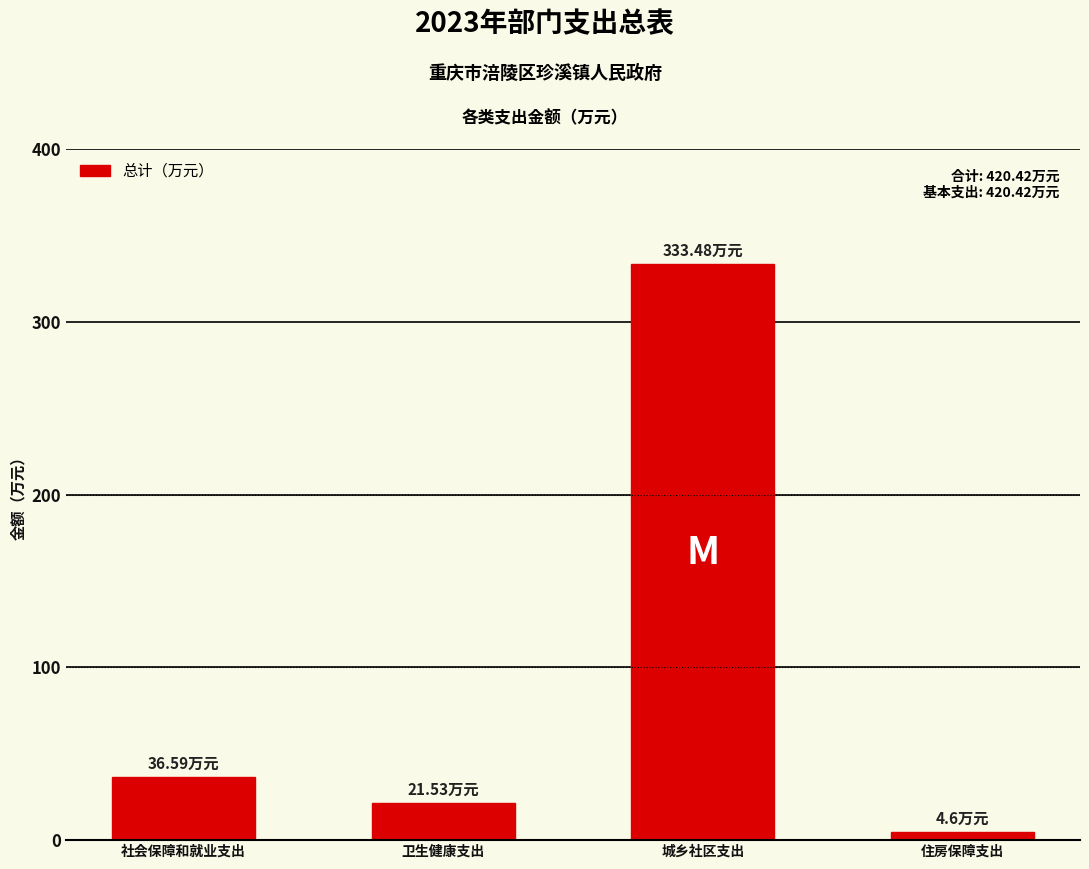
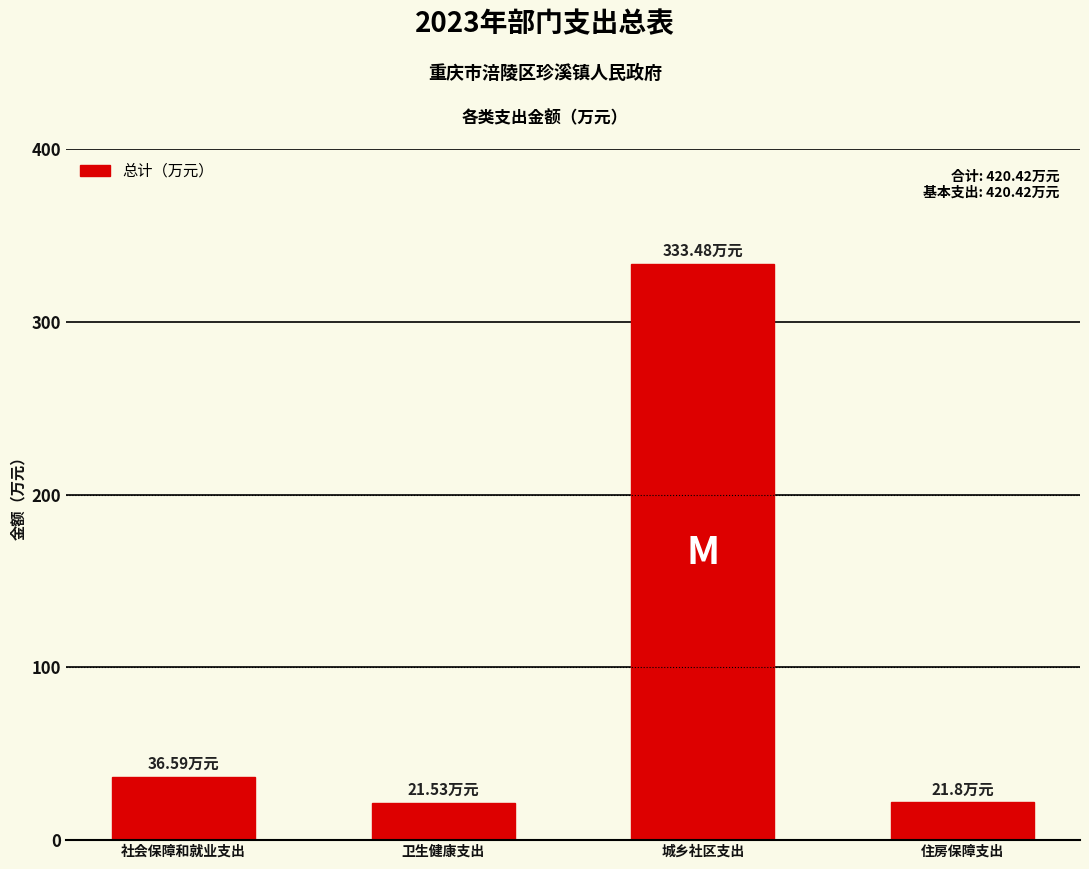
  {
    "社会保障和就业支出": 36.59,
    "卫生健康支出": 21.53,
    "城乡社区支出": 333.48,
-   "住房保障支出": 4.6
+   "住房保障支出": 21.8
  }
